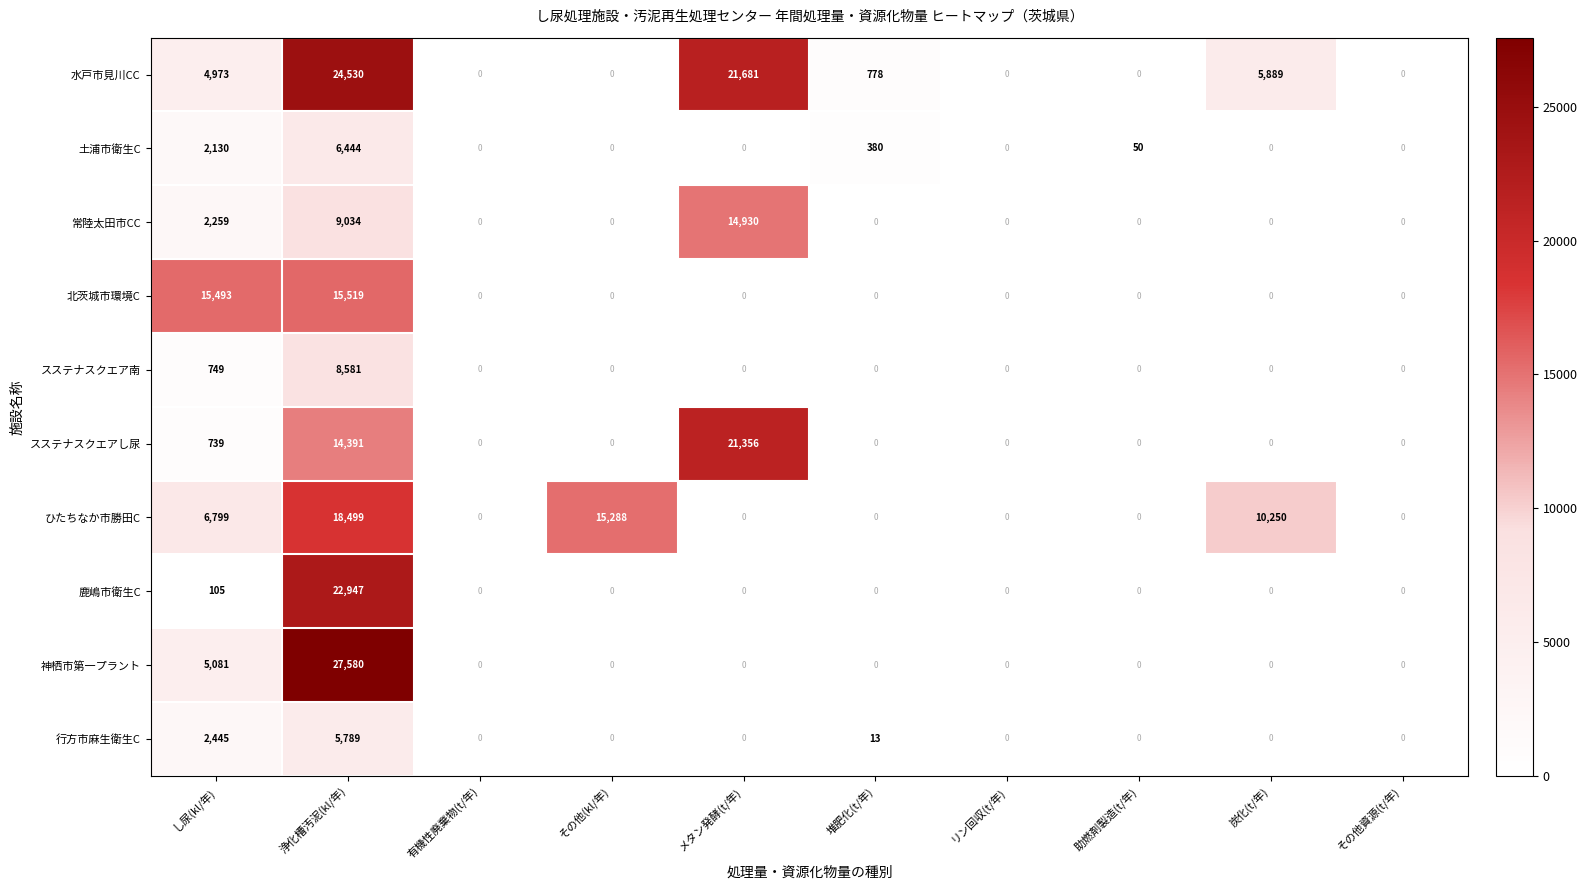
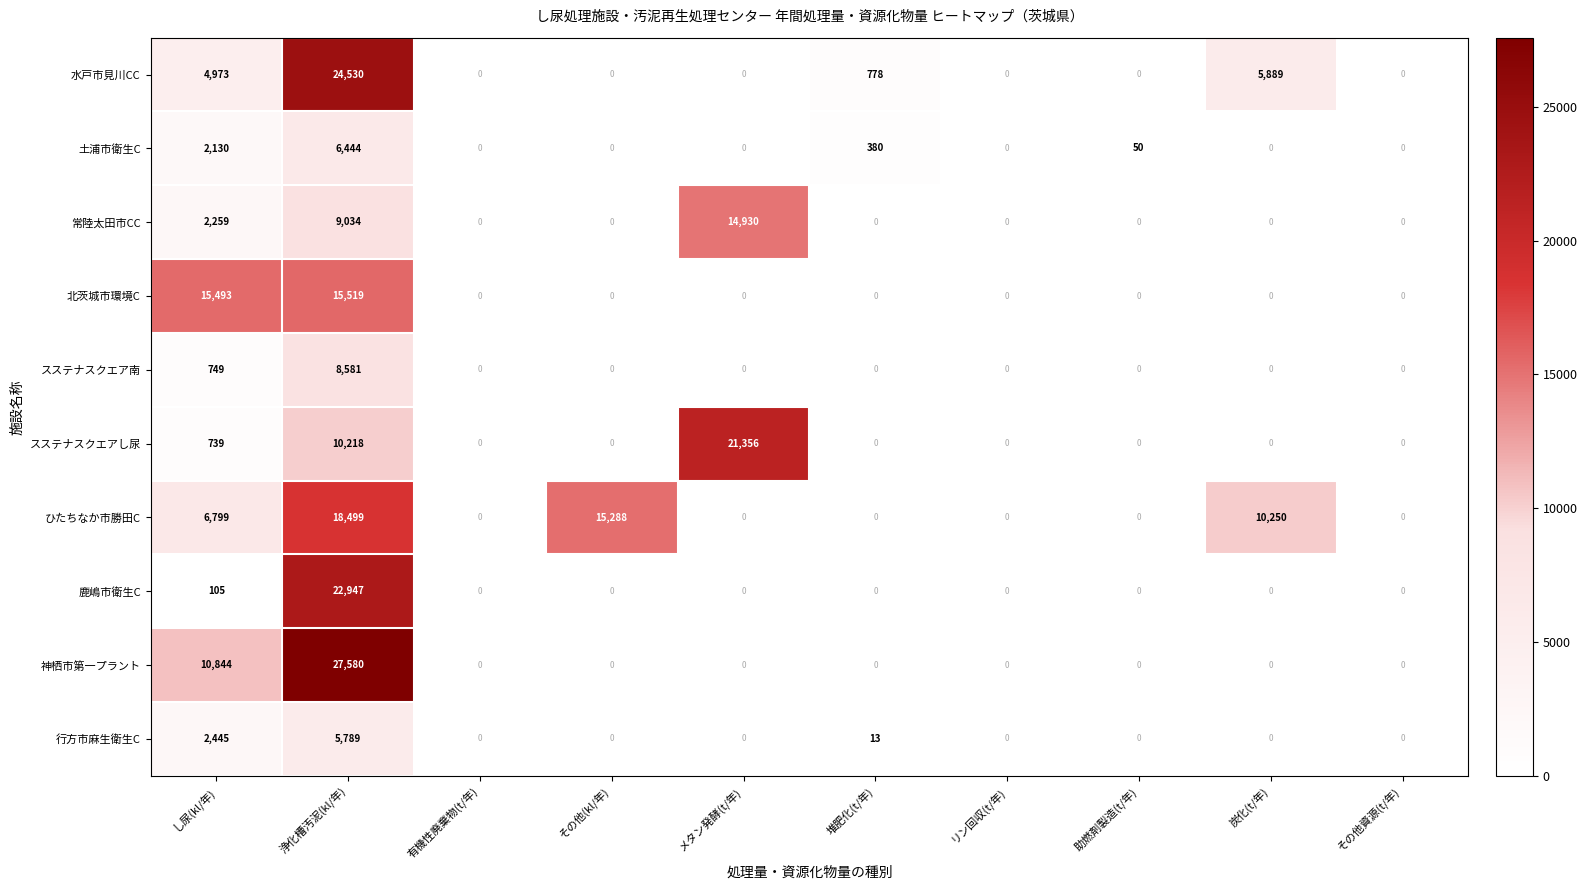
  {
    "水戸市見川CC": {
      "し尿(kl/年)": "4,973",
      "浄化槽汚泥(kl/年)": "24,530",
      "有機性廃棄物(t/年)": "0",
      "その他(kl/年)": "0",
-     "メタン発酵(t/年)": "21,681",
+     "メタン発酵(t/年)": "0",
      "堆肥化(t/年)": "778",
      "リン回収(t/年)": "0",
      "助燃剤製造(t/年)": "0",
      "炭化(t/年)": "5,889",
      "その他資源(t/年)": "0"
    },
    "土浦市衛生C": {
      "し尿(kl/年)": "2,130",
      "浄化槽汚泥(kl/年)": "6,444",
      "有機性廃棄物(t/年)": "0",
      "その他(kl/年)": "0",
      "メタン発酵(t/年)": "0",
      "堆肥化(t/年)": "380",
      "リン回収(t/年)": "0",
      "助燃剤製造(t/年)": "50",
      "炭化(t/年)": "0",
      "その他資源(t/年)": "0"
    },
    "常陸太田市CC": {
      "し尿(kl/年)": "2,259",
      "浄化槽汚泥(kl/年)": "9,034",
      "有機性廃棄物(t/年)": "0",
      "その他(kl/年)": "0",
      "メタン発酵(t/年)": "14,930",
      "堆肥化(t/年)": "0",
      "リン回収(t/年)": "0",
      "助燃剤製造(t/年)": "0",
      "炭化(t/年)": "0",
      "その他資源(t/年)": "0"
    },
    "北茨城市環境C": {
      "し尿(kl/年)": "15,493",
      "浄化槽汚泥(kl/年)": "15,519",
      "有機性廃棄物(t/年)": "0",
      "その他(kl/年)": "0",
      "メタン発酵(t/年)": "0",
      "堆肥化(t/年)": "0",
      "リン回収(t/年)": "0",
      "助燃剤製造(t/年)": "0",
      "炭化(t/年)": "0",
      "その他資源(t/年)": "0"
    },
    "スステナスクエア南": {
      "し尿(kl/年)": "749",
      "浄化槽汚泥(kl/年)": "8,581",
      "有機性廃棄物(t/年)": "0",
      "その他(kl/年)": "0",
      "メタン発酵(t/年)": "0",
      "堆肥化(t/年)": "0",
      "リン回収(t/年)": "0",
      "助燃剤製造(t/年)": "0",
      "炭化(t/年)": "0",
      "その他資源(t/年)": "0"
    },
    "スステナスクエアし尿": {
      "し尿(kl/年)": "739",
-     "浄化槽汚泥(kl/年)": "14,391",
+     "浄化槽汚泥(kl/年)": "10,218",
      "有機性廃棄物(t/年)": "0",
      "その他(kl/年)": "0",
      "メタン発酵(t/年)": "21,356",
      "堆肥化(t/年)": "0",
      "リン回収(t/年)": "0",
      "助燃剤製造(t/年)": "0",
      "炭化(t/年)": "0",
      "その他資源(t/年)": "0"
    },
    "ひたちなか市勝田C": {
      "し尿(kl/年)": "6,799",
      "浄化槽汚泥(kl/年)": "18,499",
      "有機性廃棄物(t/年)": "0",
      "その他(kl/年)": "15,288",
      "メタン発酵(t/年)": "0",
      "堆肥化(t/年)": "0",
      "リン回収(t/年)": "0",
      "助燃剤製造(t/年)": "0",
      "炭化(t/年)": "10,250",
      "その他資源(t/年)": "0"
    },
    "鹿嶋市衛生C": {
      "し尿(kl/年)": "105",
      "浄化槽汚泥(kl/年)": "22,947",
      "有機性廃棄物(t/年)": "0",
      "その他(kl/年)": "0",
      "メタン発酵(t/年)": "0",
      "堆肥化(t/年)": "0",
      "リン回収(t/年)": "0",
      "助燃剤製造(t/年)": "0",
      "炭化(t/年)": "0",
      "その他資源(t/年)": "0"
    },
    "神栖市第一プラント": {
-     "し尿(kl/年)": "5,081",
+     "し尿(kl/年)": "10,844",
      "浄化槽汚泥(kl/年)": "27,580",
      "有機性廃棄物(t/年)": "0",
      "その他(kl/年)": "0",
      "メタン発酵(t/年)": "0",
      "堆肥化(t/年)": "0",
      "リン回収(t/年)": "0",
      "助燃剤製造(t/年)": "0",
      "炭化(t/年)": "0",
      "その他資源(t/年)": "0"
    },
    "行方市麻生衛生C": {
      "し尿(kl/年)": "2,445",
      "浄化槽汚泥(kl/年)": "5,789",
      "有機性廃棄物(t/年)": "0",
      "その他(kl/年)": "0",
      "メタン発酵(t/年)": "0",
      "堆肥化(t/年)": "13",
      "リン回収(t/年)": "0",
      "助燃剤製造(t/年)": "0",
      "炭化(t/年)": "0",
      "その他資源(t/年)": "0"
    }
  }
